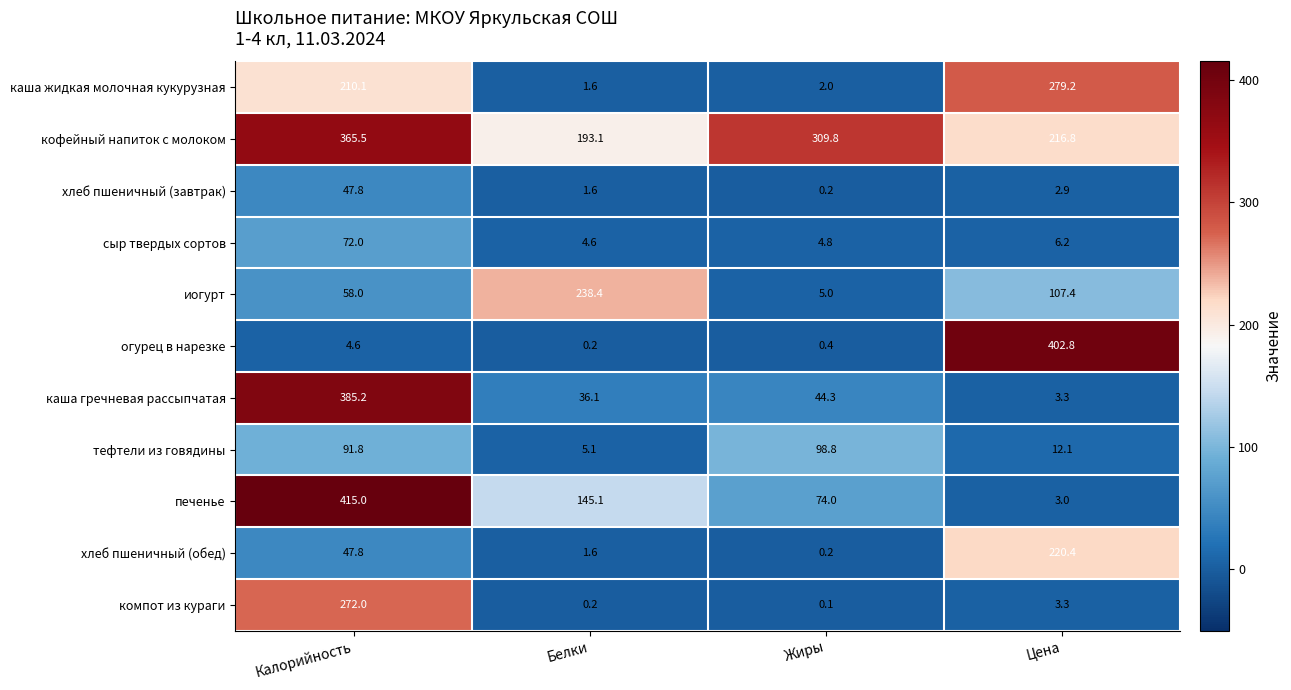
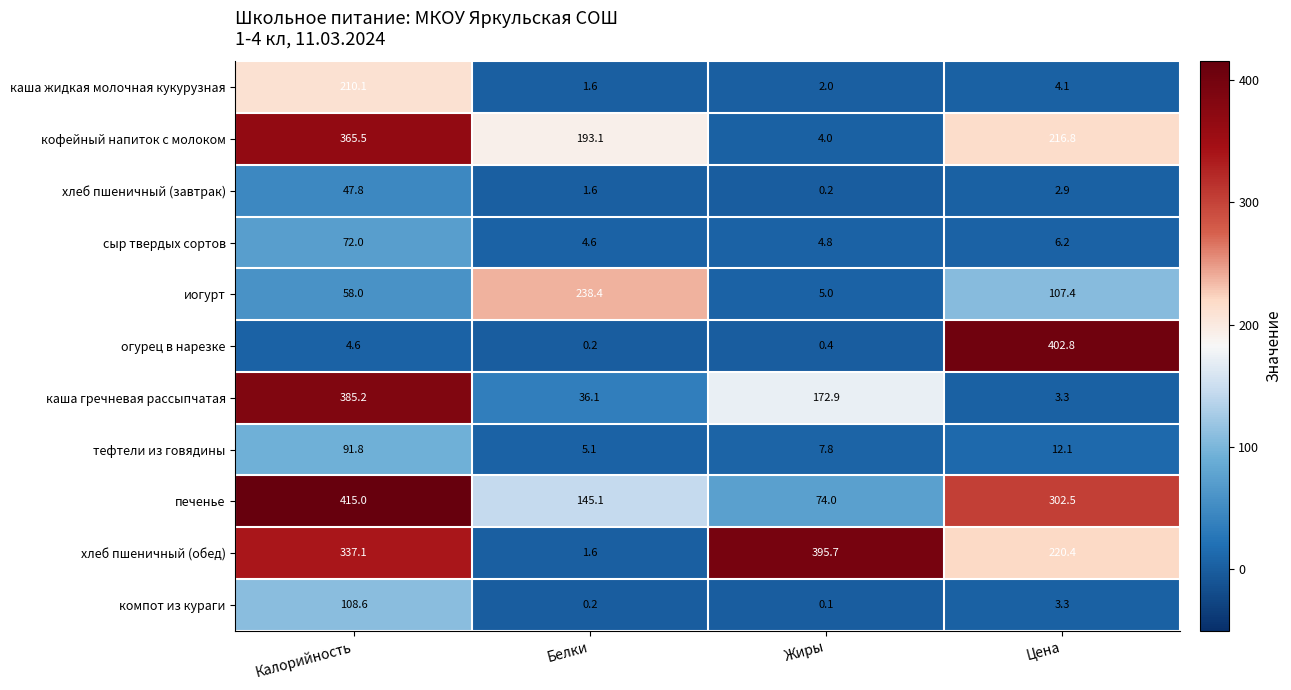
  {
    "каша жидкая молочная кукурузная": {
      "Белки": 1.6,
      "Жиры": 2.0,
-     "Цена": 279.2
+     "Цена": 4.1
    },
    "кофейный напиток с молоком": {
      "Калорийность": 365.5,
      "Белки": 193.1,
-     "Жиры": 309.8,
+     "Жиры": 4.0,
      "Цена": 216.8
    },
    "хлеб пшеничный (завтрак)": {
      "Калорийность": 47.8,
      "Белки": 1.6,
      "Жиры": 0.2,
      "Цена": 2.9
    },
    "сыр твердых сортов": {
      "Калорийность": 72.0,
      "Белки": 4.6,
      "Жиры": 4.8,
      "Цена": 6.2
    },
    "иогурт": {
      "Калорийность": 58.0,
      "Белки": 238.4,
      "Жиры": 5.0,
      "Цена": 107.4
    },
    "огурец в нарезке": {
      "Калорийность": 4.6,
      "Белки": 0.2,
      "Жиры": 0.4,
      "Цена": 402.8
    },
    "каша гречневая рассыпчатая": {
      "Калорийность": 385.2,
      "Белки": 36.1,
-     "Жиры": 44.3,
+     "Жиры": 172.9,
      "Цена": 3.3
    },
    "тефтели из говядины": {
      "Калорийность": 91.8,
      "Белки": 5.1,
-     "Жиры": 98.8,
+     "Жиры": 7.8,
      "Цена": 12.1
    },
    "печенье": {
      "Калорийность": 415.0,
      "Белки": 145.1,
      "Жиры": 74.0,
-     "Цена": 3.0
+     "Цена": 302.5
    },
    "хлеб пшеничный (обед)": {
-     "Калорийность": 47.8,
+     "Калорийность": 337.1,
      "Белки": 1.6,
-     "Жиры": 0.2,
+     "Жиры": 395.7,
      "Цена": 220.4
    },
    "компот из кураги": {
-     "Калорийность": 272.0,
+     "Калорийность": 108.6,
      "Белки": 0.2,
      "Жиры": 0.1,
      "Цена": 3.3
    }
  }
